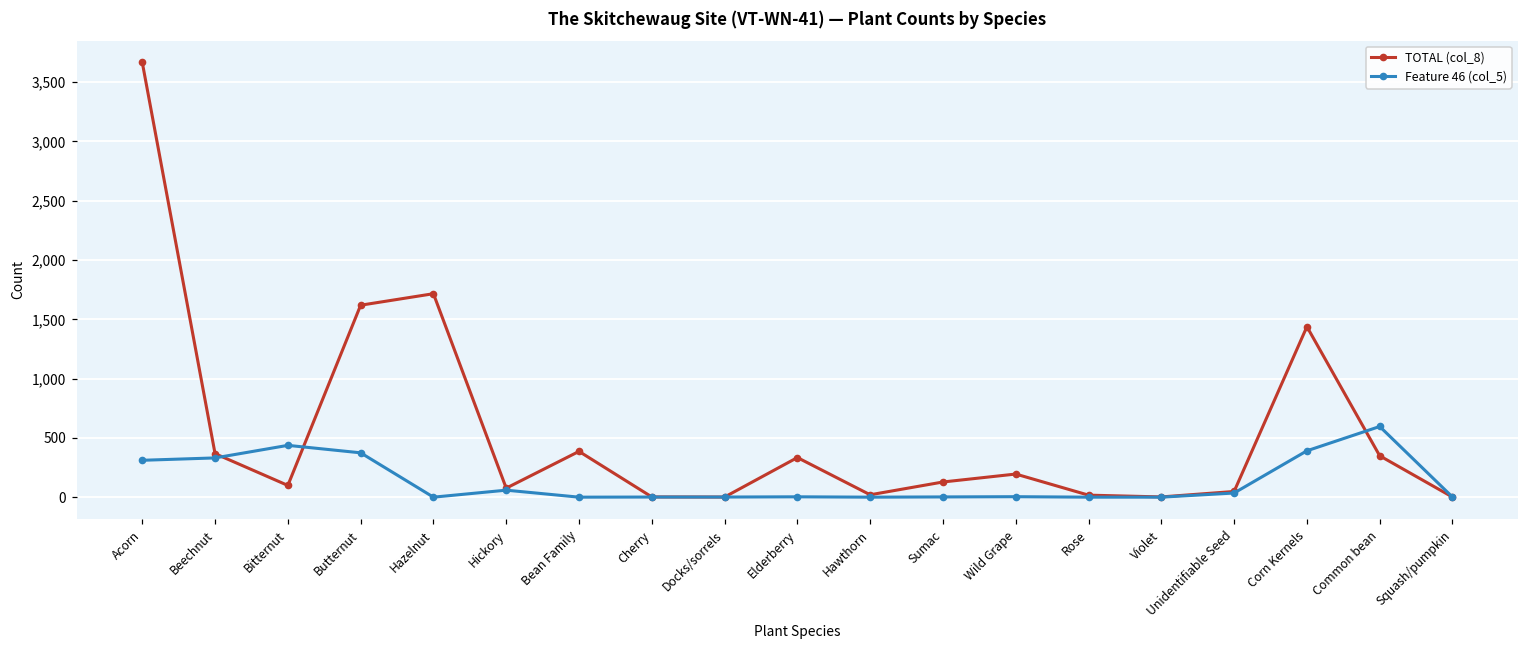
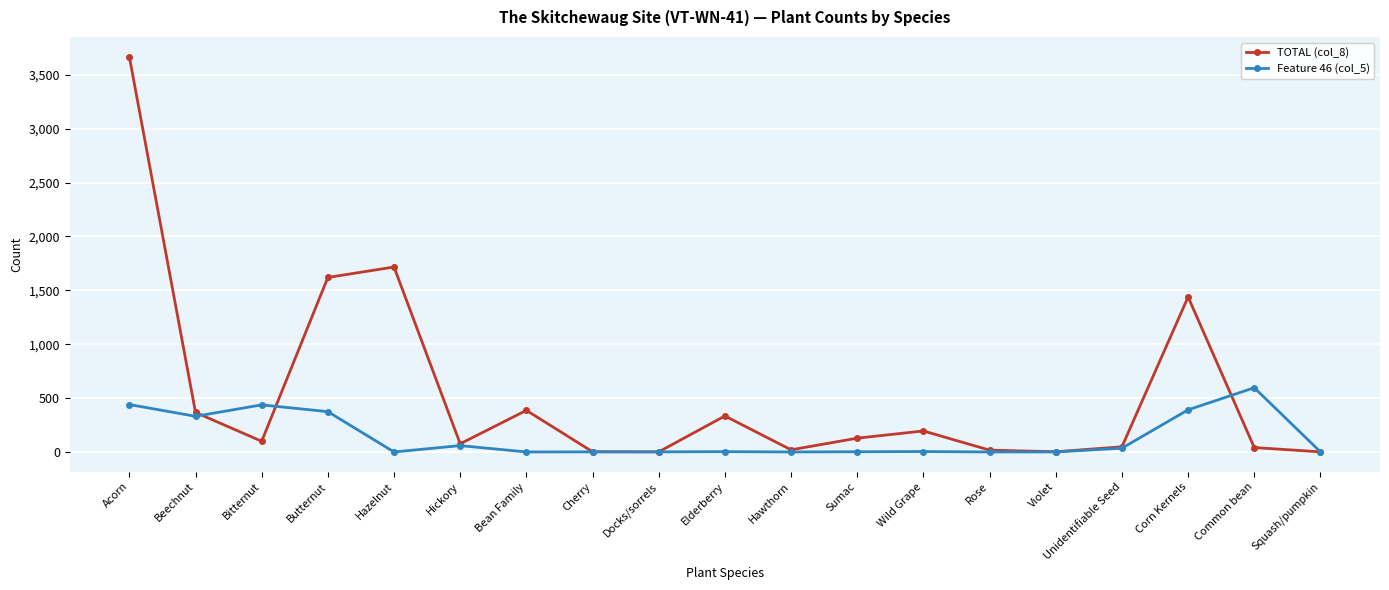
  {
    "TOTAL (col_8)": {
      "Acorn": "3,670",
      "Beechnut": "370",
      "Bitternut": "100",
      "Butternut": "1,620",
      "Hazelnut": "1,720",
      "Bean Family": "390",
      "Elderberry": "330",
      "Sumac": "130",
      "Wild Grape": "200",
      "Corn Kernels": "1,440",
-     "Common bean": "350"
+     "Common bean": "40"
    },
    "Feature 46 (col_5)": {
-     "Acorn": "310",
+     "Acorn": "440",
      "Beechnut": "330",
      "Bitternut": "440",
      "Butternut": "370",
      "Hazelnut": "0",
      "Bean Family": "0",
      "Elderberry": "0",
      "Sumac": "0",
      "Wild Grape": "0",
      "Corn Kernels": "390",
      "Common bean": "600"
    }
  }
